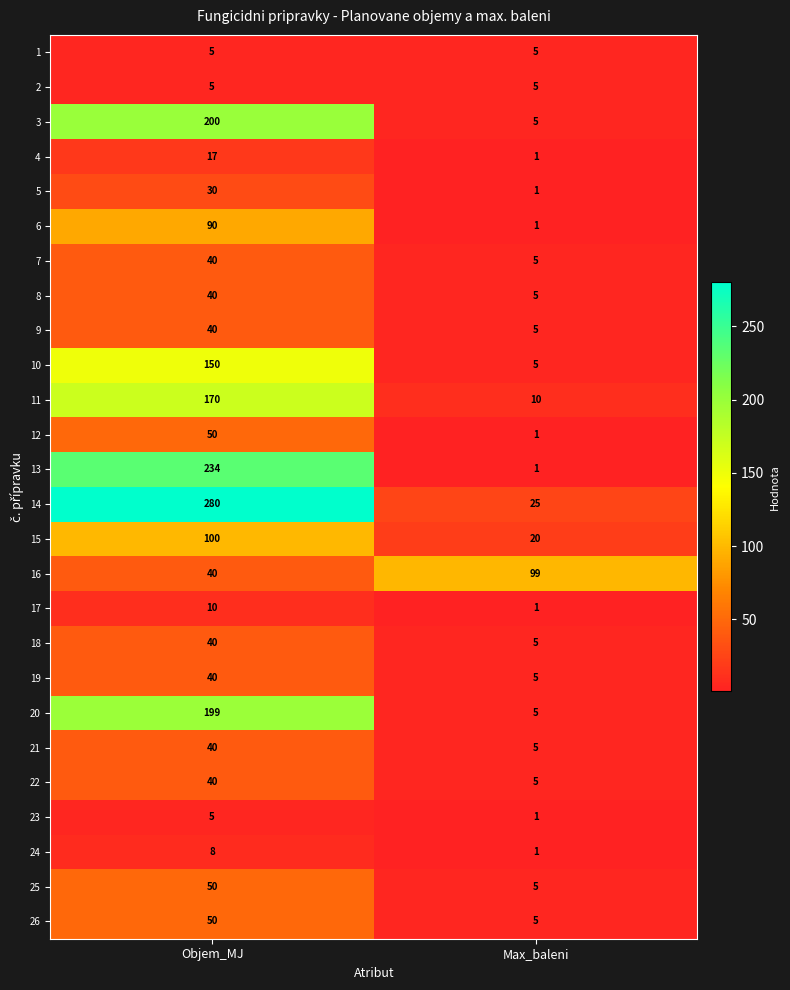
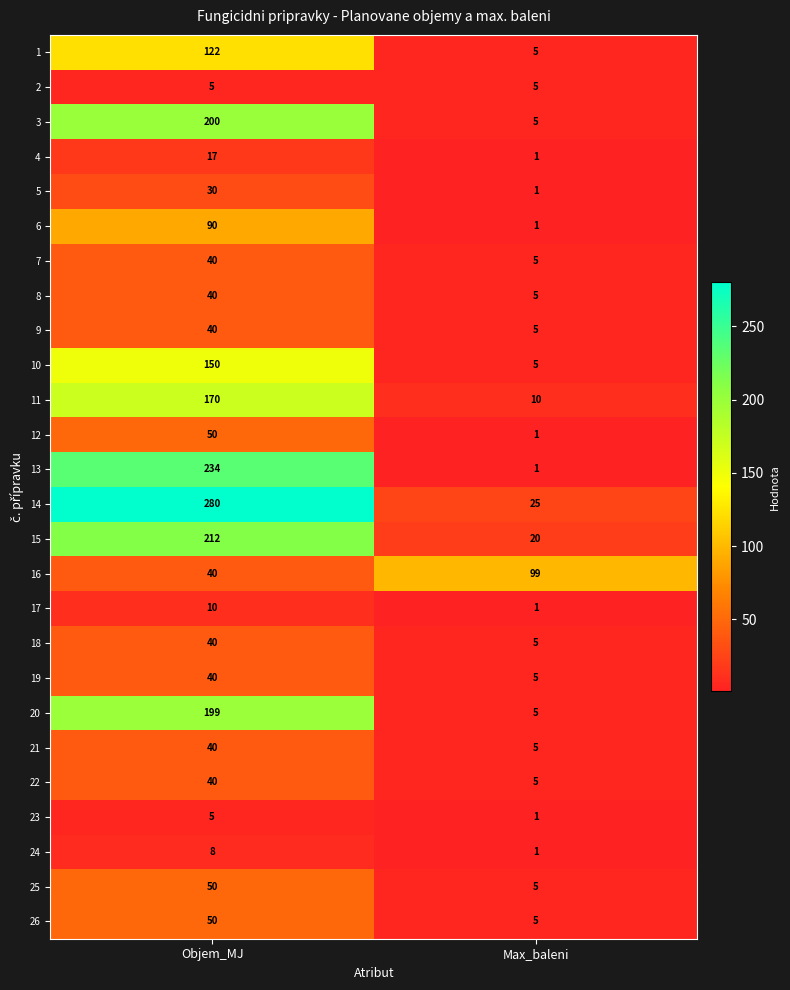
  {
    "1": {
-     "Objem_MJ": 5,
+     "Objem_MJ": 122,
      "Max_baleni": 5
    },
    "2": {
      "Objem_MJ": 5,
      "Max_baleni": 5
    },
    "3": {
      "Objem_MJ": 200,
      "Max_baleni": 5
    },
    "4": {
      "Objem_MJ": 17,
      "Max_baleni": 1
    },
    "5": {
      "Objem_MJ": 30,
      "Max_baleni": 1
    },
    "6": {
      "Objem_MJ": 90,
      "Max_baleni": 1
    },
    "7": {
      "Objem_MJ": 40,
      "Max_baleni": 5
    },
    "8": {
      "Objem_MJ": 40,
      "Max_baleni": 5
    },
    "9": {
      "Objem_MJ": 40,
      "Max_baleni": 5
    },
    "10": {
      "Objem_MJ": 150,
      "Max_baleni": 5
    },
    "11": {
      "Objem_MJ": 170,
      "Max_baleni": 10
    },
    "12": {
      "Objem_MJ": 50,
      "Max_baleni": 1
    },
    "13": {
      "Objem_MJ": 234,
      "Max_baleni": 1
    },
    "14": {
      "Objem_MJ": 280,
      "Max_baleni": 25
    },
    "15": {
-     "Objem_MJ": 100,
+     "Objem_MJ": 212,
      "Max_baleni": 20
    },
    "16": {
      "Objem_MJ": 40,
      "Max_baleni": 99
    },
    "17": {
      "Objem_MJ": 10,
      "Max_baleni": 1
    },
    "18": {
      "Objem_MJ": 40,
      "Max_baleni": 5
    },
    "19": {
      "Objem_MJ": 40,
      "Max_baleni": 5
    },
    "20": {
      "Objem_MJ": 199,
      "Max_baleni": 5
    },
    "21": {
      "Objem_MJ": 40,
      "Max_baleni": 5
    },
    "22": {
      "Objem_MJ": 40,
      "Max_baleni": 5
    },
    "23": {
      "Objem_MJ": 5,
      "Max_baleni": 1
    },
    "24": {
      "Objem_MJ": 8,
      "Max_baleni": 1
    },
    "25": {
      "Objem_MJ": 50,
      "Max_baleni": 5
    },
    "26": {
      "Objem_MJ": 50,
      "Max_baleni": 5
    }
  }
